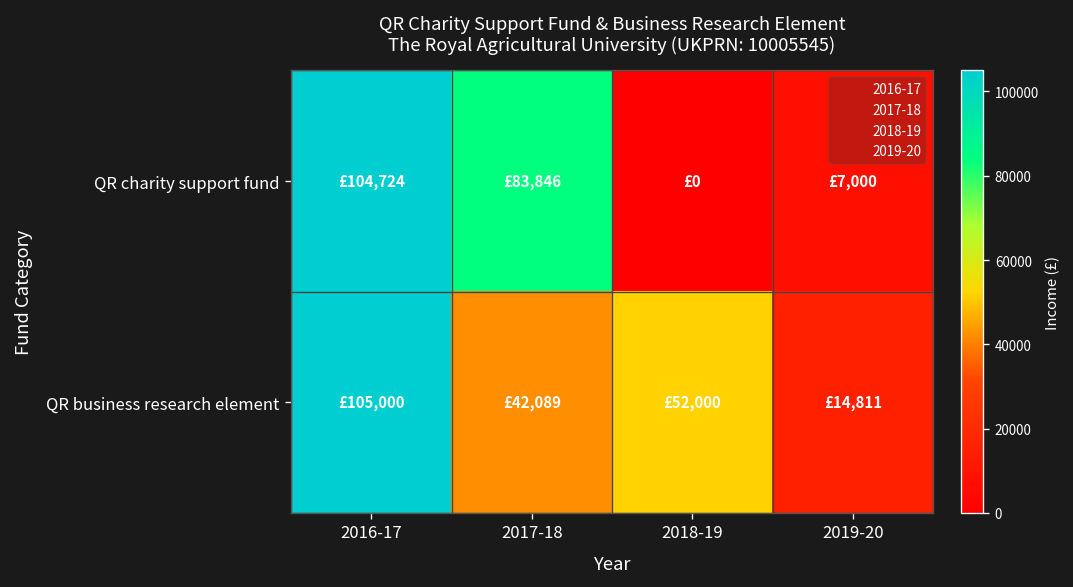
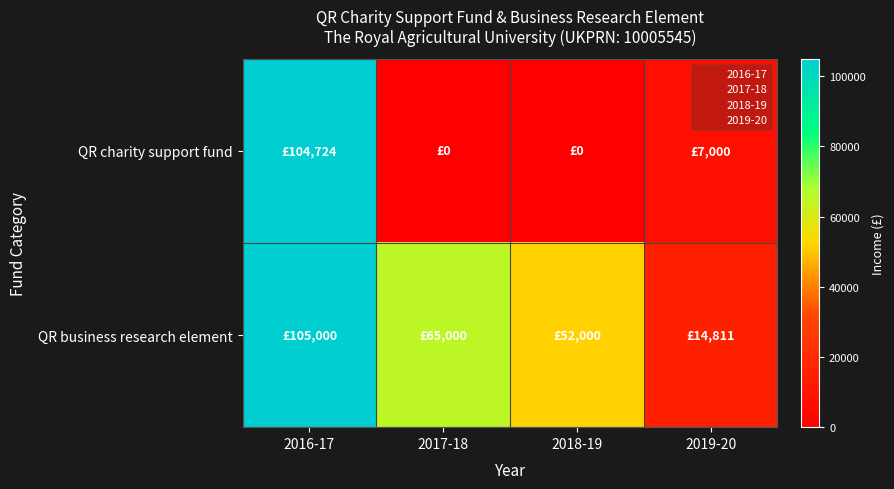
  {
    "QR charity support fund": {
      "2016-17": "£104,724",
-     "2017-18": "£83,846",
+     "2017-18": "£0",
      "2018-19": "£0",
      "2019-20": "£7,000"
    },
    "QR business research element": {
      "2016-17": "£105,000",
-     "2017-18": "£42,089",
+     "2017-18": "£65,000",
      "2018-19": "£52,000",
      "2019-20": "£14,811"
    }
  }
